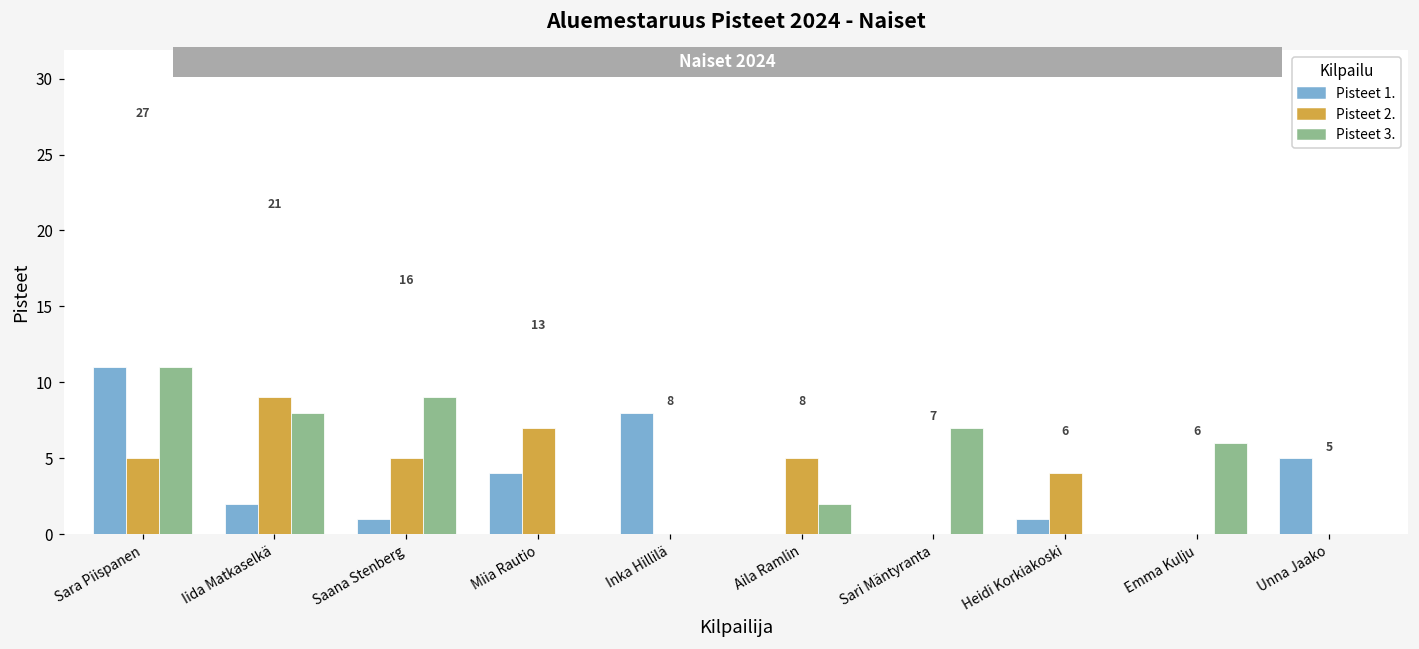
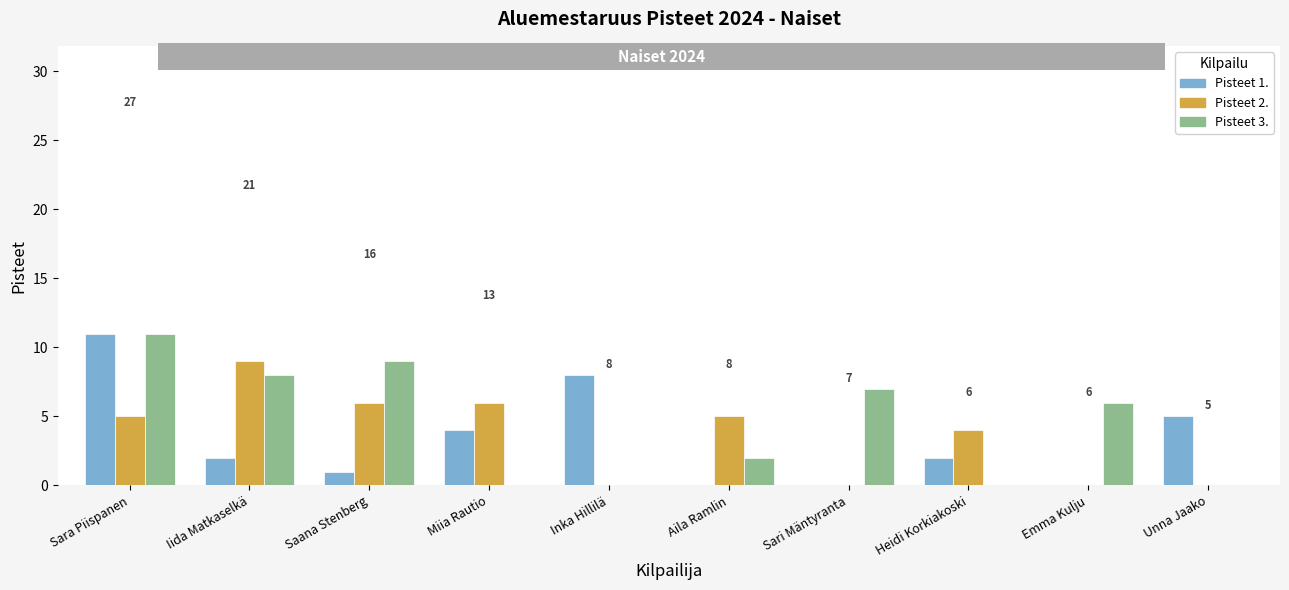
  {
    "Pisteet 1.": {
      "Sara Piispanen": 11,
      "Iida Matkaselkä": 2,
      "Saana Stenberg": 1,
      "Miia Rautio": 4,
      "Aila Ramlin": 0,
      "Sari Mäntyranta": 0,
-     "Heidi Korkiakoski": 1,
+     "Heidi Korkiakoski": 2,
      "Emma Kulju": 0
    },
    "Pisteet 2.": {
      "Sara Piispanen": 5,
      "Iida Matkaselkä": 9,
-     "Saana Stenberg": 5,
-     "Miia Rautio": 7,
+     "Saana Stenberg": 6,
+     "Miia Rautio": 6,
      "Inka Hillilä": 0,
      "Aila Ramlin": 5,
      "Sari Mäntyranta": 0,
      "Heidi Korkiakoski": 4,
      "Emma Kulju": 0,
      "Unna Jaako": 0
    },
    "Pisteet 3.": {
      "Sara Piispanen": 11,
      "Iida Matkaselkä": 8,
      "Saana Stenberg": 9,
      "Miia Rautio": 0,
      "Inka Hillilä": 0,
      "Aila Ramlin": 2,
      "Heidi Korkiakoski": 0,
      "Unna Jaako": 0
    }
  }
